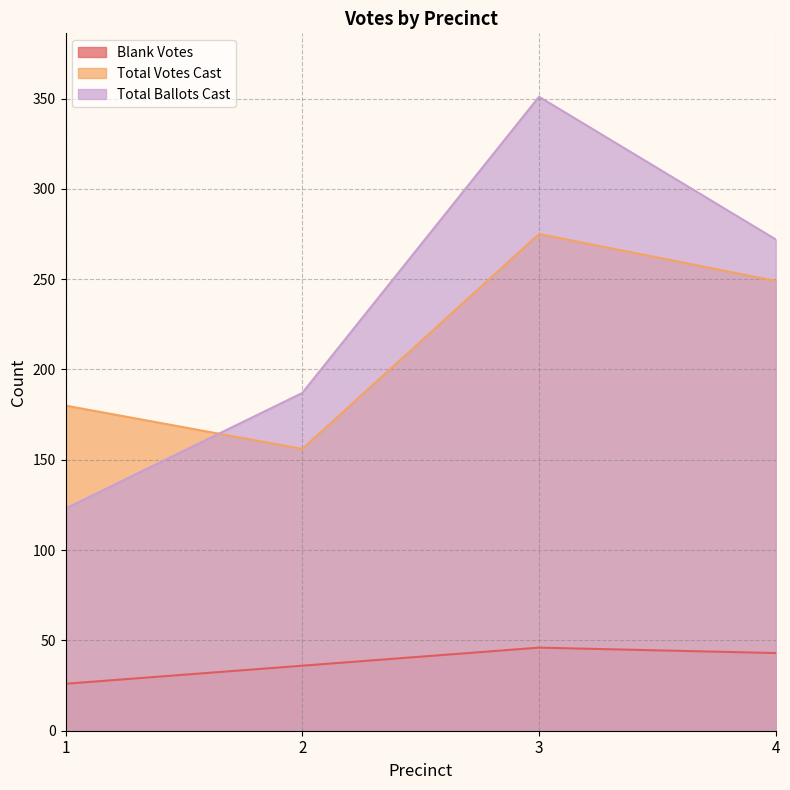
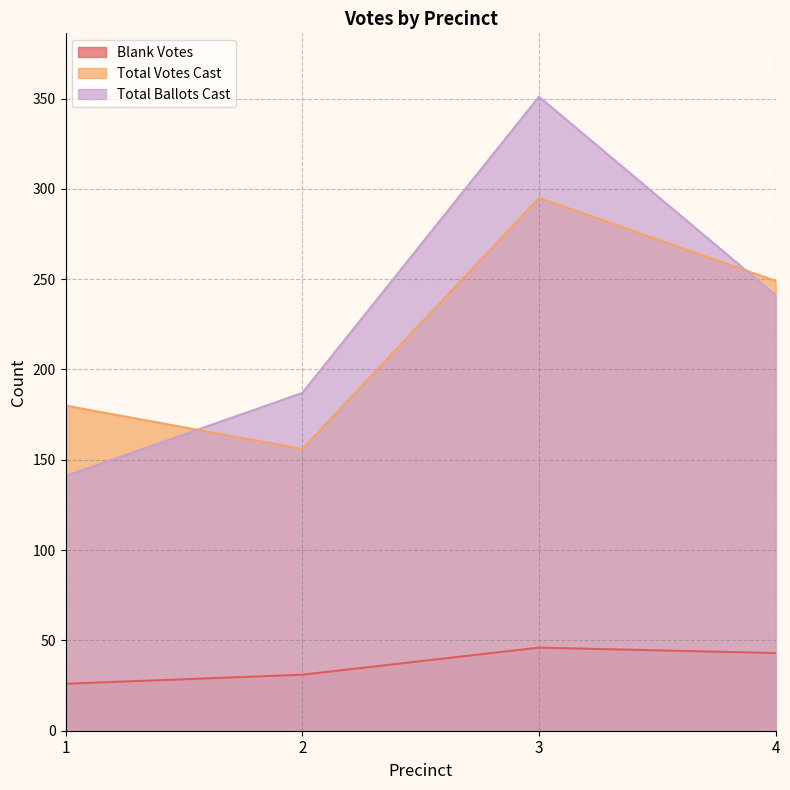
  {
    "Blank Votes": {
      "1": 26,
-     "2": 36,
+     "2": 31,
      "3": 46,
      "4": 43
    },
    "Total Votes Cast": {
      "1": 180,
      "2": 156,
-     "3": 275,
+     "3": 295,
      "4": 249
    },
    "Total Ballots Cast": {
-     "1": 123,
+     "1": 141,
      "2": 187,
      "3": 351,
-     "4": 272
+     "4": 241
    }
  }
